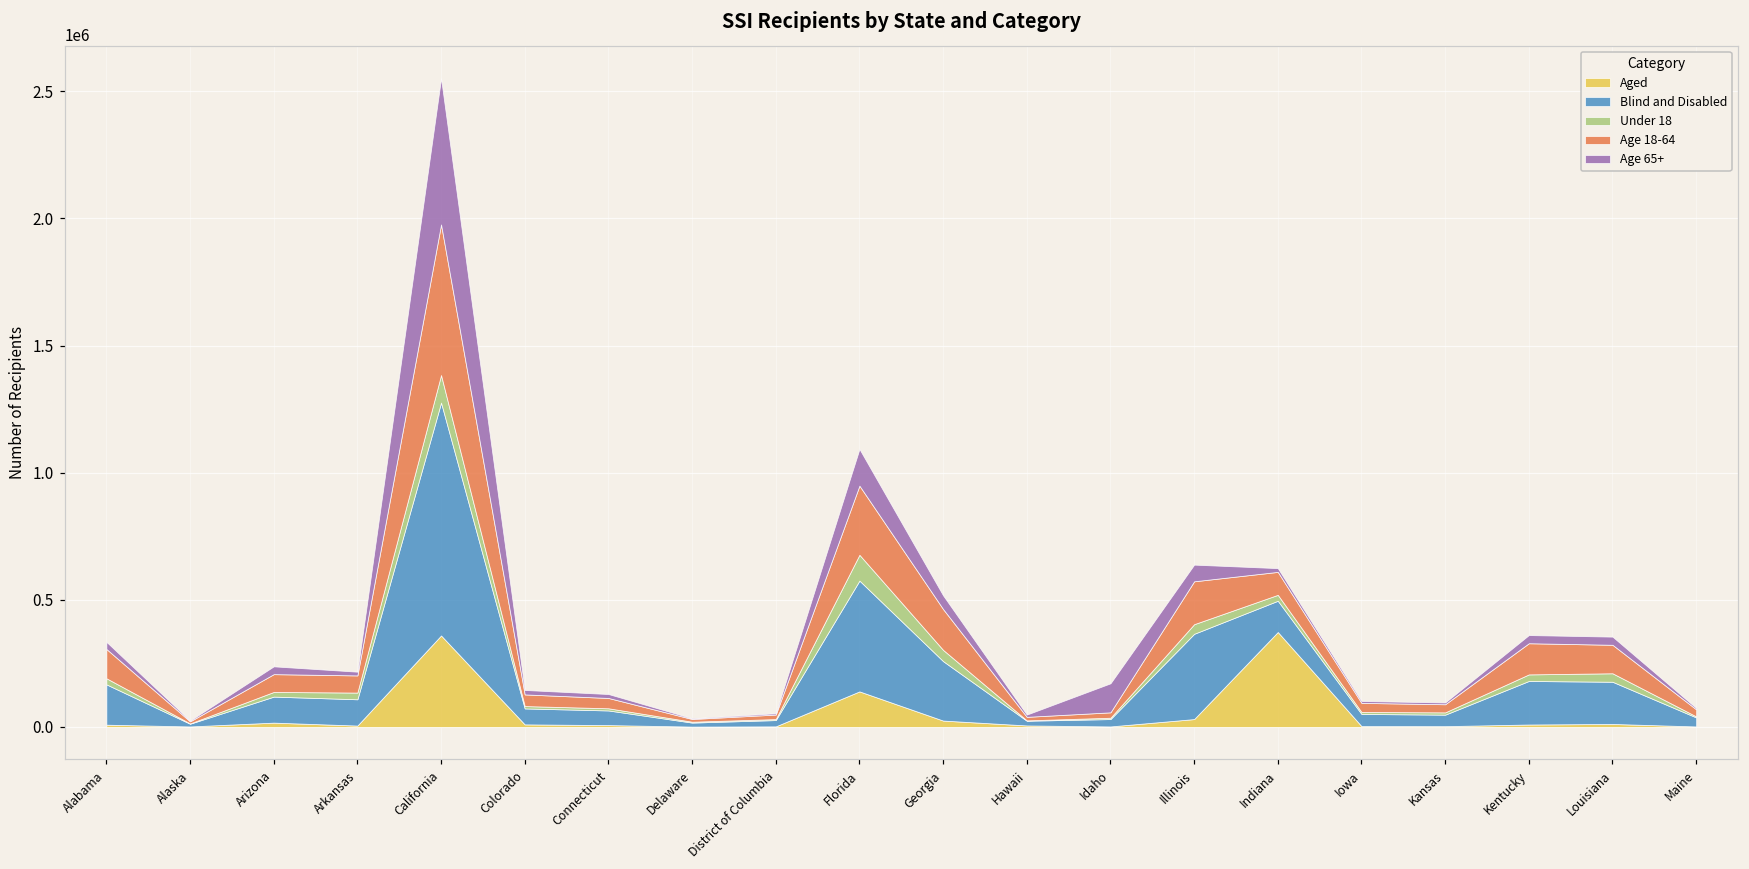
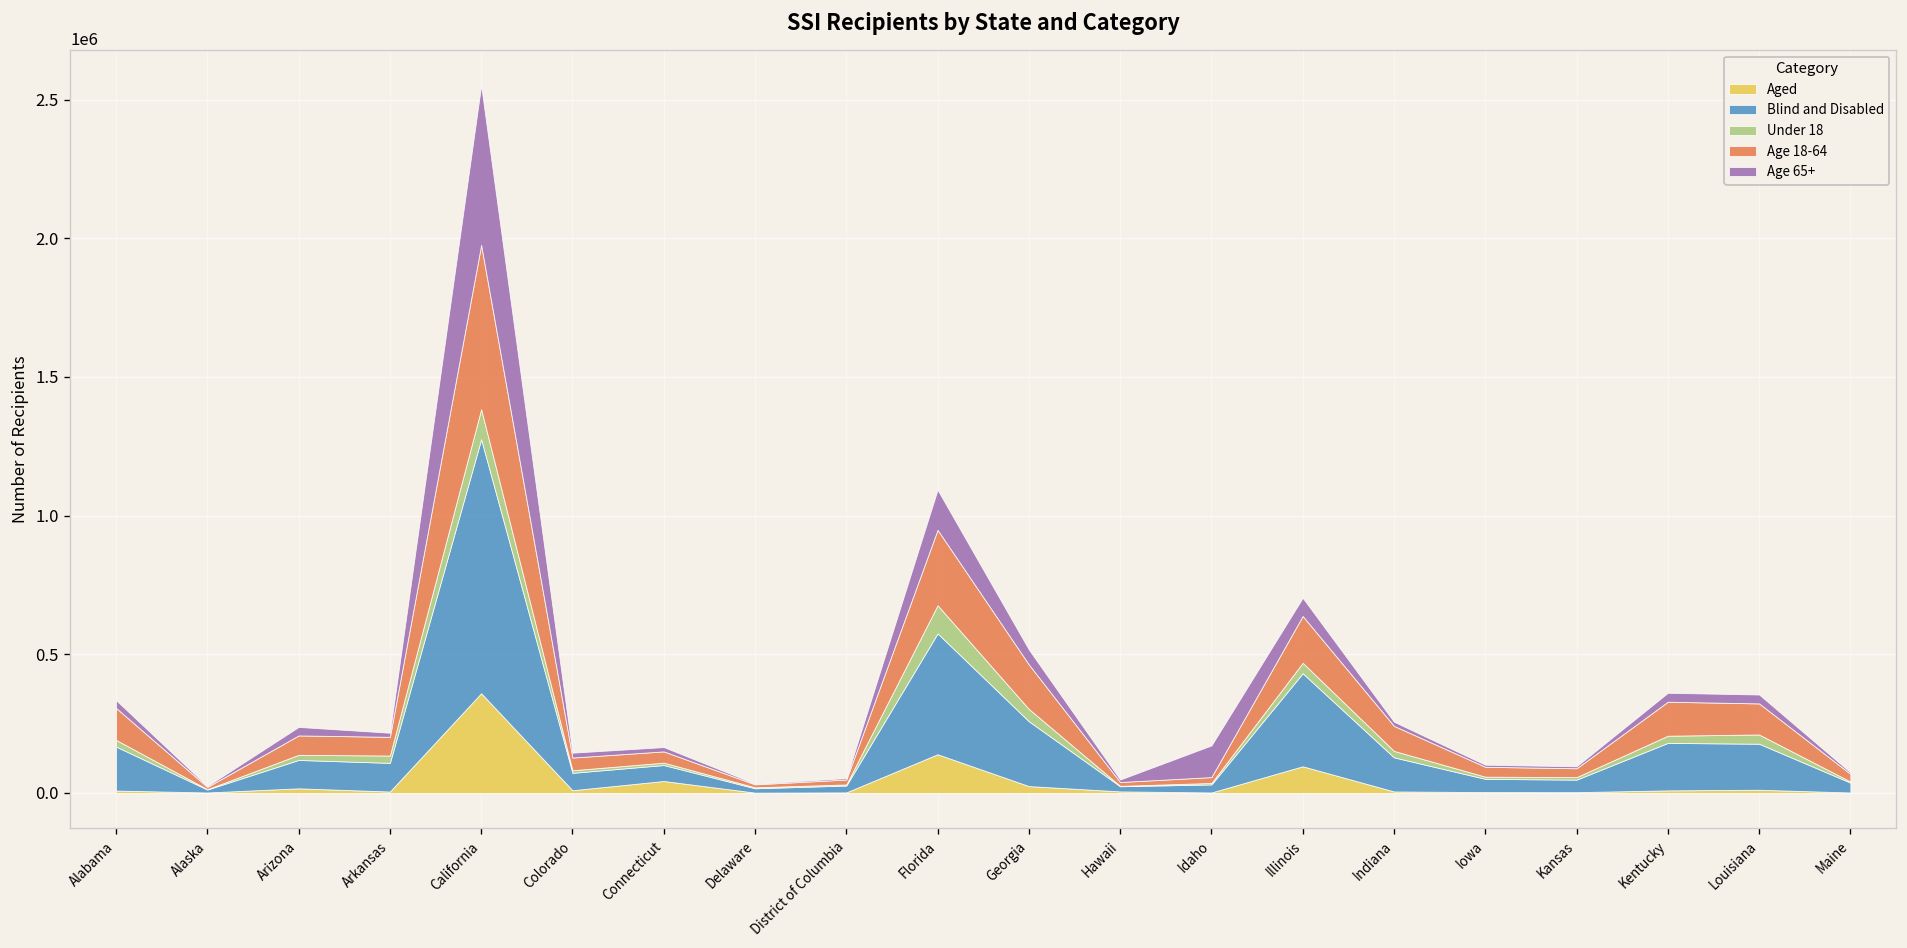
  {
    "Aged": {
      "Arizona": 20000,
      "California": 360000,
-     "Connecticut": 10000,
+     "Connecticut": 40000,
      "Florida": 140000,
      "Georgia": 20000,
-     "Illinois": 30000,
-     "Indiana": 370000,
+     "Illinois": 100000,
+     "Indiana": 10000,
      "Louisiana": 10000
    },
    "Blind and Disabled": {
      "Alabama": 160000,
      "Arizona": 100000,
      "Arkansas": 100000,
      "California": 920000,
      "Florida": 440000,
      "Georgia": 230000,
      "Illinois": 340000,
      "Indiana": 120000,
      "Kentucky": 170000,
      "Louisiana": 170000
    },
    "Under 18": {
      "Alabama": 20000,
      "Arizona": 20000,
      "Arkansas": 30000,
      "California": 110000,
      "Florida": 100000,
      "Georgia": 40000,
      "Illinois": 40000,
      "Indiana": 20000,
      "Kentucky": 30000,
      "Louisiana": 30000
    },
    "Age 18-64": {
      "Alabama": 120000,
      "Arizona": 70000,
      "Arkansas": 70000,
      "California": 590000,
      "Colorado": 50000,
      "Connecticut": 40000,
      "Florida": 270000,
      "Georgia": 160000,
      "Idaho": 20000,
      "Illinois": 170000,
      "Indiana": 90000,
      "Kentucky": 120000,
      "Louisiana": 110000
    },
    "Age 65+": {
      "Alabama": 30000,
      "Arizona": 30000,
      "Arkansas": 10000,
      "California": 570000,
      "Colorado": 20000,
      "Connecticut": 20000,
      "Florida": 140000,
      "Georgia": 50000,
      "Idaho": 110000,
      "Illinois": 70000,
      "Indiana": 10000,
      "Kentucky": 30000,
      "Louisiana": 30000
    }
  }
